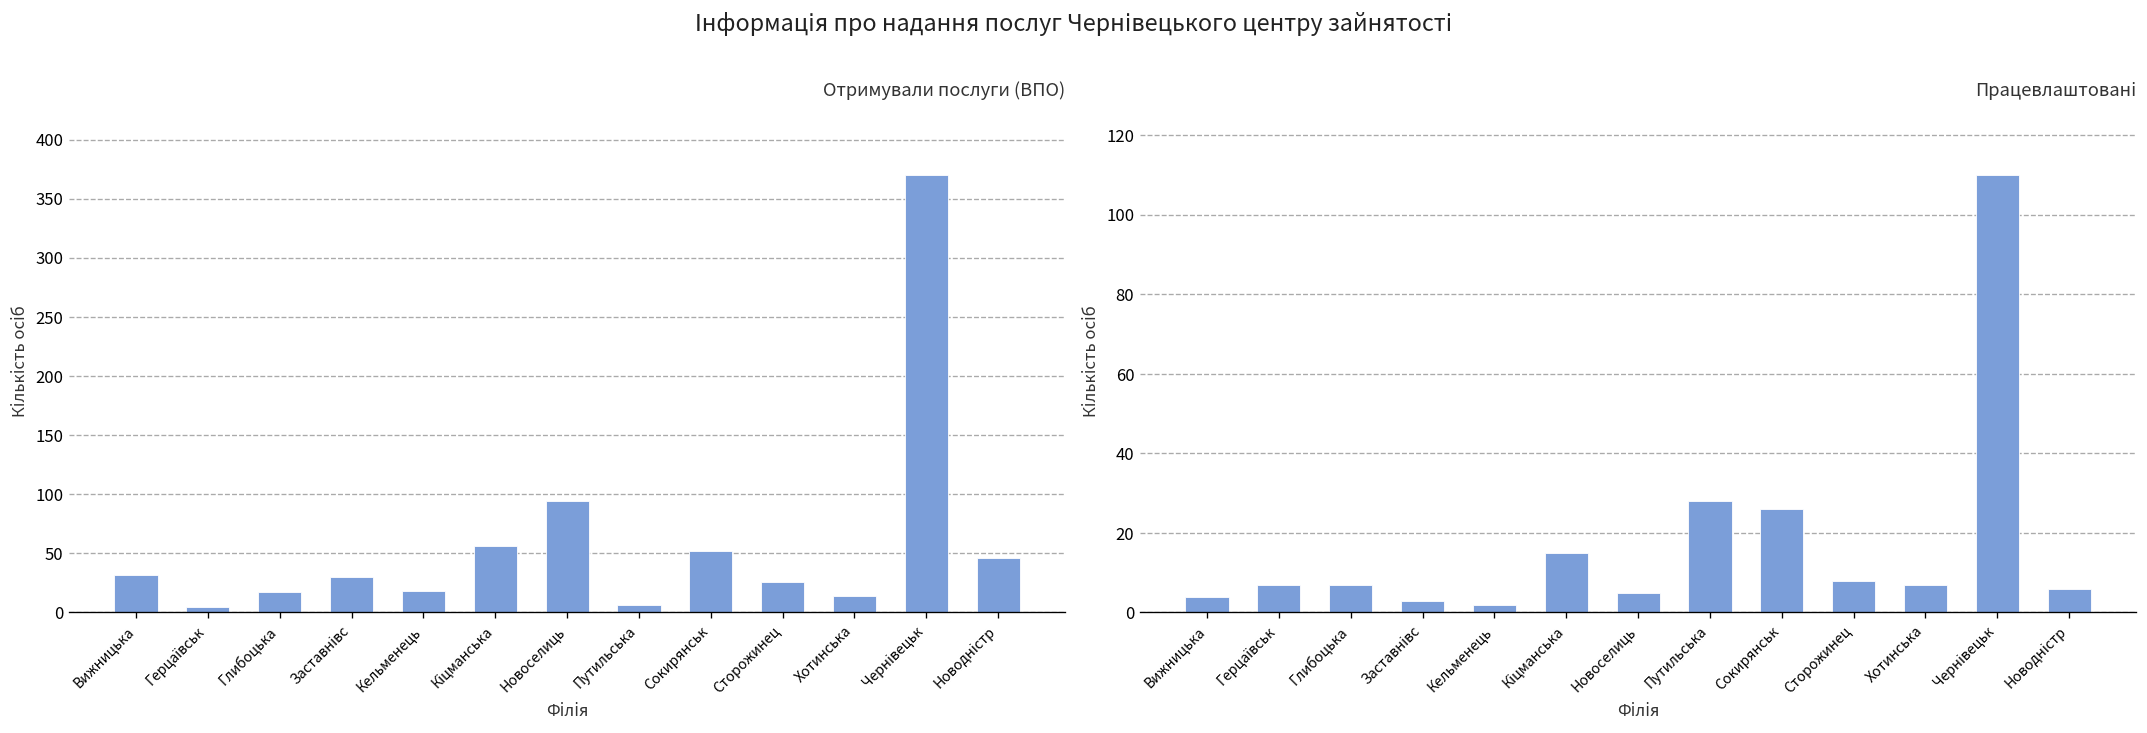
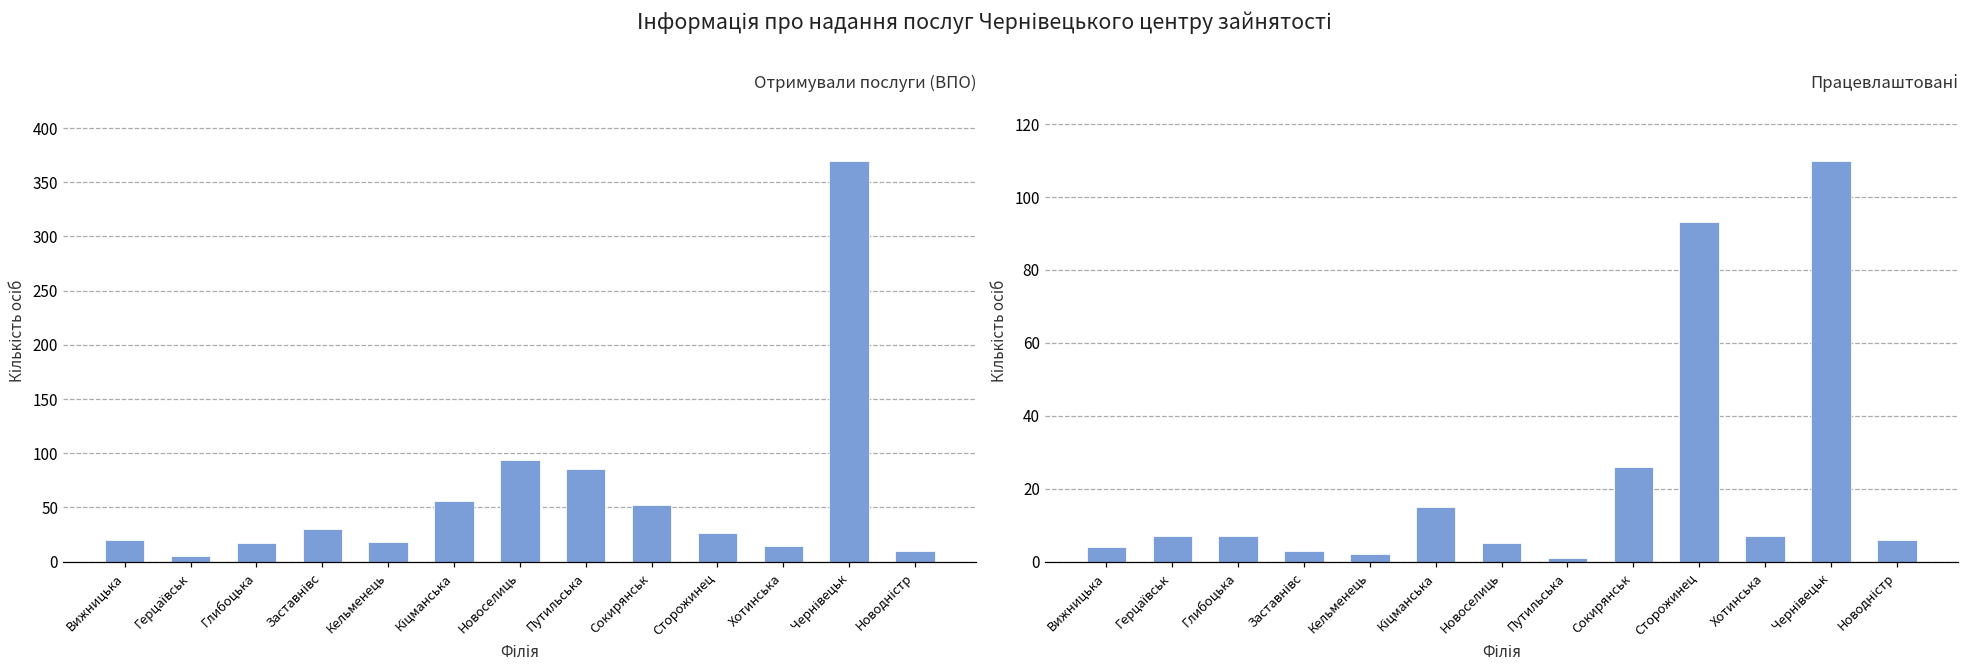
  {
    "Отримували послуги (ВПО)": {
-     "Вижницька": 30,
+     "Вижницька": 20,
      "Герцаївськ": 10,
      "Глибоцька": 20,
      "Заставнівс": 30,
      "Кельменець": 20,
      "Кіцманська": 60,
      "Новоселиць": 90,
-     "Путильська": 10,
+     "Путильська": 90,
      "Сокирянськ": 50,
      "Сторожинец": 30,
      "Хотинська": 10,
      "Чернівецьк": 370,
-     "Новодністр": 50
+     "Новодністр": 10
    },
    "Працевлаштовані": {
      "Вижницька": 4,
      "Герцаївськ": 7,
      "Глибоцька": 7,
      "Заставнівс": 3,
      "Кельменець": 2,
      "Кіцманська": 15,
      "Новоселиць": 5,
-     "Путильська": 28,
+     "Путильська": 1,
      "Сокирянськ": 26,
-     "Сторожинец": 8,
+     "Сторожинец": 93,
      "Хотинська": 7,
      "Чернівецьк": 110,
      "Новодністр": 6
    }
  }
